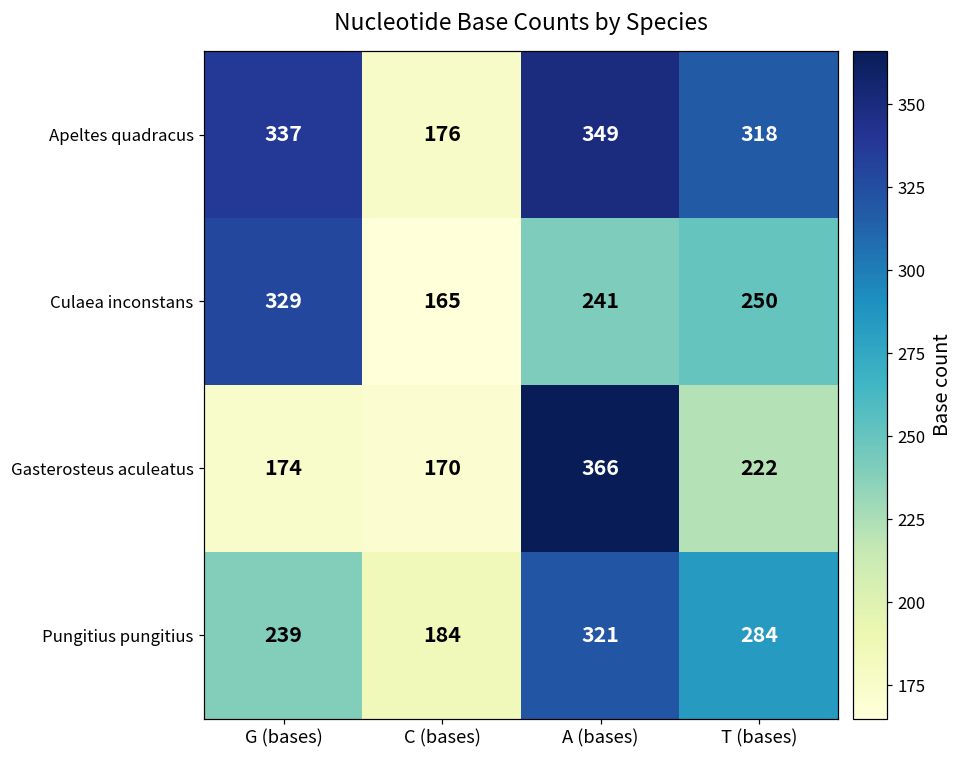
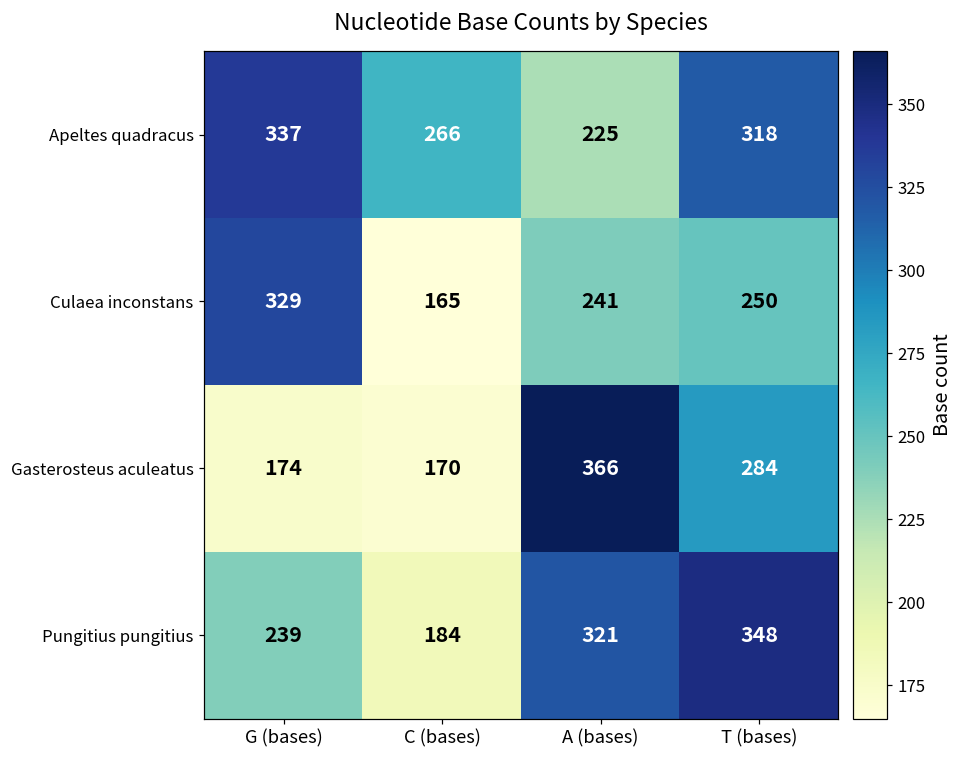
  {
    "Apeltes quadracus": {
      "G (bases)": 337,
-     "C (bases)": 176,
-     "A (bases)": 349,
+     "C (bases)": 266,
+     "A (bases)": 225,
      "T (bases)": 318
    },
    "Culaea inconstans": {
      "G (bases)": 329,
      "C (bases)": 165,
      "A (bases)": 241,
      "T (bases)": 250
    },
    "Gasterosteus aculeatus": {
      "G (bases)": 174,
      "C (bases)": 170,
      "A (bases)": 366,
-     "T (bases)": 222
+     "T (bases)": 284
    },
    "Pungitius pungitius": {
      "G (bases)": 239,
      "C (bases)": 184,
      "A (bases)": 321,
-     "T (bases)": 284
+     "T (bases)": 348
    }
  }
